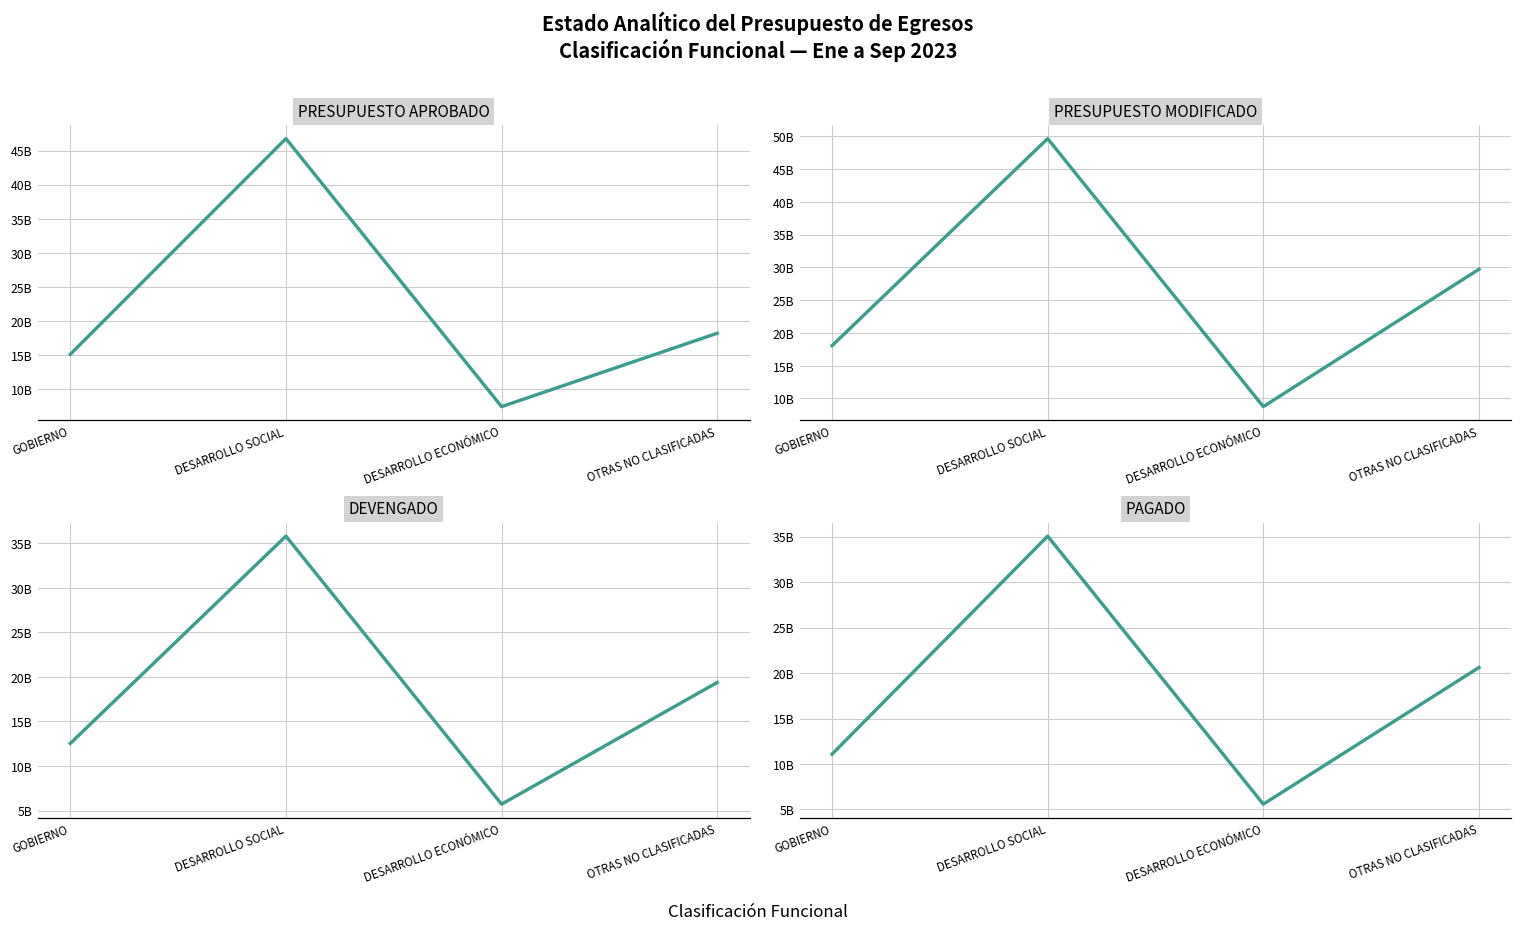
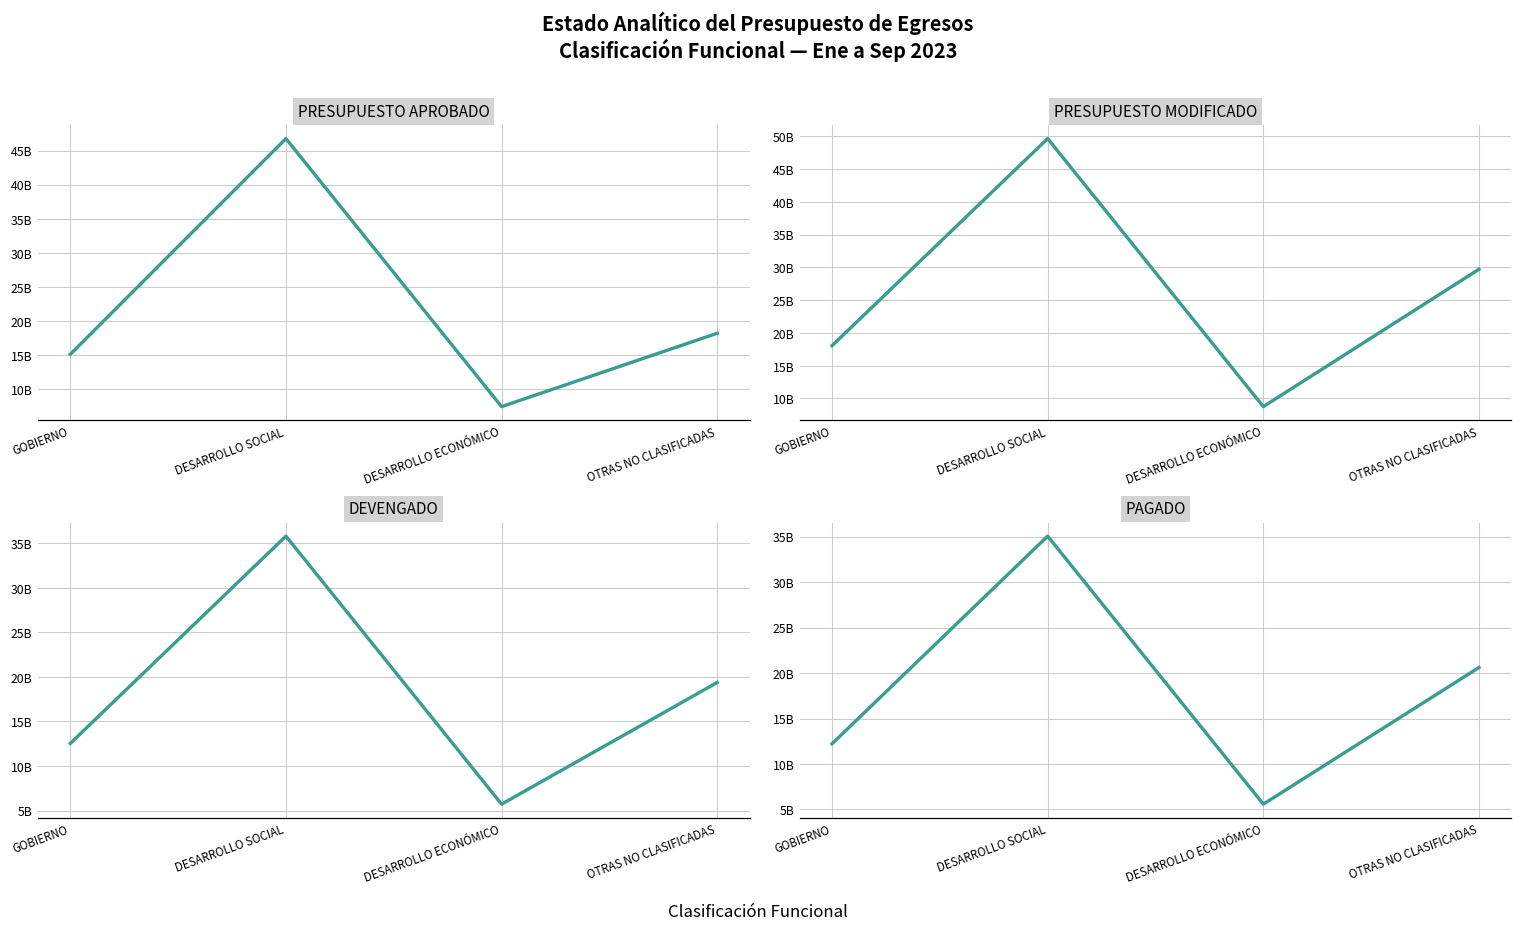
  {
    "PRESUPUESTO APROBADO": {
      "GOBIERNO": 15000000000,
      "DESARROLLO SOCIAL": 47000000000,
      "DESARROLLO ECONÓMICO": 7000000000,
      "OTRAS NO CLASIFICADAS": 18000000000
    },
    "PRESUPUESTO MODIFICADO": {
      "GOBIERNO": 18000000000,
      "DESARROLLO SOCIAL": 50000000000,
      "DESARROLLO ECONÓMICO": 9000000000,
      "OTRAS NO CLASIFICADAS": 30000000000
    },
    "DEVENGADO": {
      "GOBIERNO": 13000000000,
      "DESARROLLO SOCIAL": 36000000000,
      "DESARROLLO ECONÓMICO": 6000000000,
      "OTRAS NO CLASIFICADAS": 19000000000
    },
    "PAGADO": {
-     "GOBIERNO": 11000000000,
+     "GOBIERNO": 12000000000,
      "DESARROLLO SOCIAL": 35000000000,
      "DESARROLLO ECONÓMICO": 6000000000,
      "OTRAS NO CLASIFICADAS": 21000000000
    }
  }
